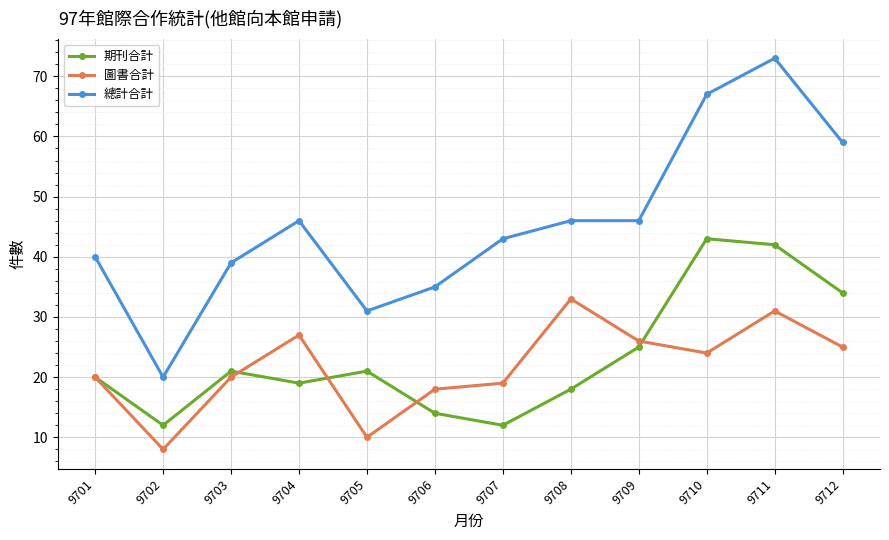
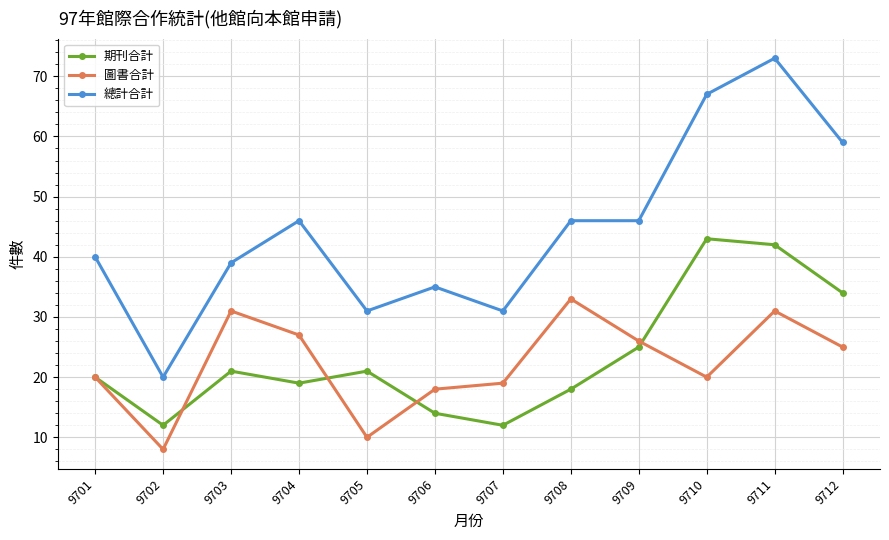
  {
    "期刊合計": {
      "9702": 12,
      "9703": 21,
      "9704": 19,
      "9705": 21,
      "9706": 14,
      "9707": 12,
      "9708": 18,
      "9709": 25,
      "9710": 43,
      "9711": 42,
      "9712": 34
    },
    "圖書合計": {
      "9702": 8,
-     "9703": 20,
+     "9703": 31,
      "9704": 27,
      "9705": 10,
      "9706": 18,
      "9707": 19,
      "9708": 33,
      "9709": 26,
-     "9710": 24,
+     "9710": 20,
      "9711": 31,
      "9712": 25
    },
    "總計合計": {
      "9701": 40,
      "9702": 20,
      "9703": 39,
      "9704": 46,
      "9705": 31,
      "9706": 35,
-     "9707": 43,
+     "9707": 31,
      "9708": 46,
      "9709": 46,
      "9710": 67,
      "9711": 73,
      "9712": 59
    }
  }
